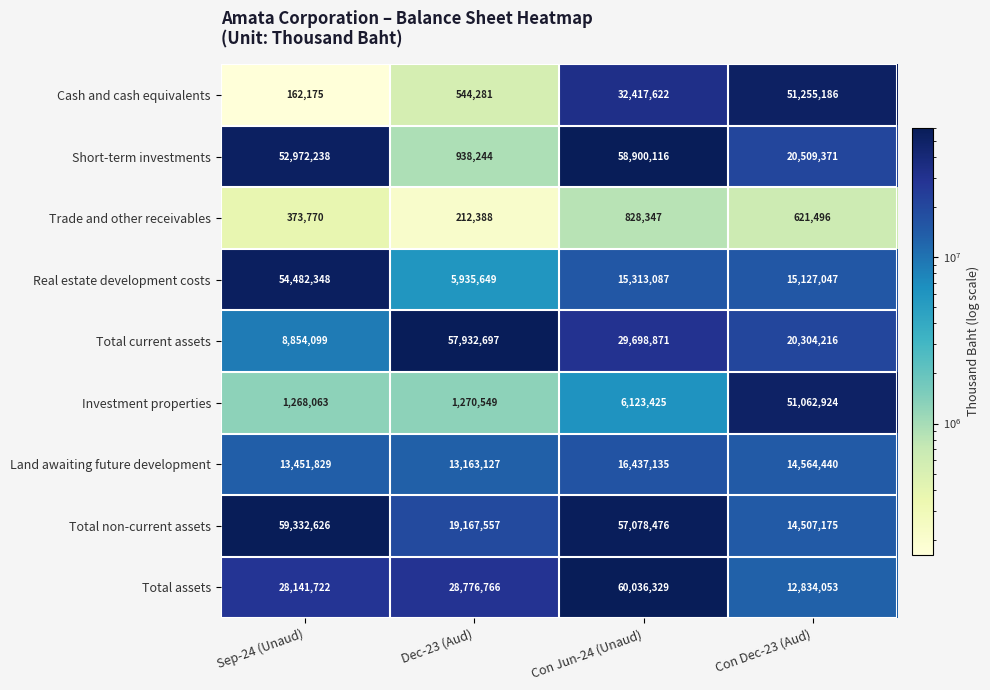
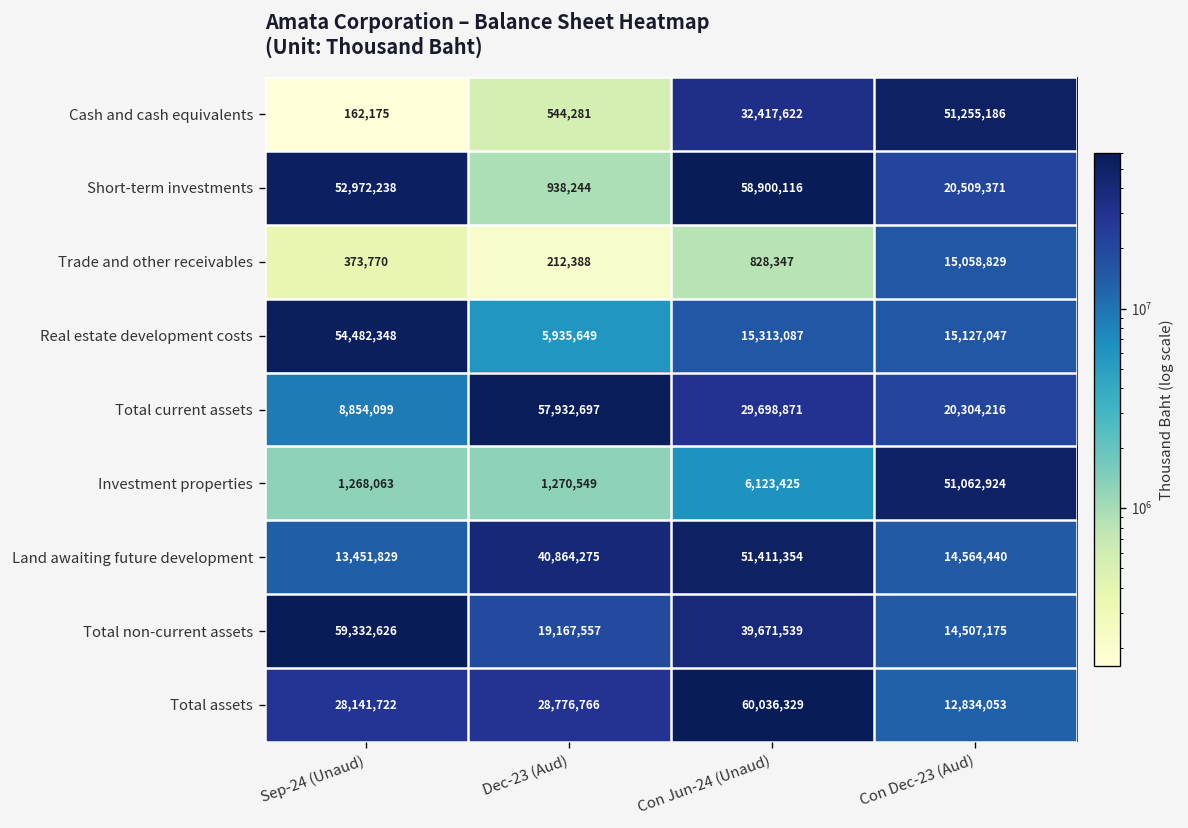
  {
    "Cash and cash equivalents": {
      "Sep-24 (Unaud)": "162,175",
      "Dec-23 (Aud)": "544,281",
      "Con Jun-24 (Unaud)": "32,417,622",
      "Con Dec-23 (Aud)": "51,255,186"
    },
    "Short-term investments": {
      "Sep-24 (Unaud)": "52,972,238",
      "Dec-23 (Aud)": "938,244",
      "Con Jun-24 (Unaud)": "58,900,116",
      "Con Dec-23 (Aud)": "20,509,371"
    },
    "Trade and other receivables": {
      "Sep-24 (Unaud)": "373,770",
      "Dec-23 (Aud)": "212,388",
      "Con Jun-24 (Unaud)": "828,347",
-     "Con Dec-23 (Aud)": "621,496"
+     "Con Dec-23 (Aud)": "15,058,829"
    },
    "Real estate development costs": {
      "Sep-24 (Unaud)": "54,482,348",
      "Dec-23 (Aud)": "5,935,649",
      "Con Jun-24 (Unaud)": "15,313,087",
      "Con Dec-23 (Aud)": "15,127,047"
    },
    "Total current assets": {
      "Sep-24 (Unaud)": "8,854,099",
      "Dec-23 (Aud)": "57,932,697",
      "Con Jun-24 (Unaud)": "29,698,871",
      "Con Dec-23 (Aud)": "20,304,216"
    },
    "Investment properties": {
      "Sep-24 (Unaud)": "1,268,063",
      "Dec-23 (Aud)": "1,270,549",
      "Con Jun-24 (Unaud)": "6,123,425",
      "Con Dec-23 (Aud)": "51,062,924"
    },
    "Land awaiting future development": {
      "Sep-24 (Unaud)": "13,451,829",
-     "Dec-23 (Aud)": "13,163,127",
-     "Con Jun-24 (Unaud)": "16,437,135",
+     "Dec-23 (Aud)": "40,864,275",
+     "Con Jun-24 (Unaud)": "51,411,354",
      "Con Dec-23 (Aud)": "14,564,440"
    },
    "Total non-current assets": {
      "Sep-24 (Unaud)": "59,332,626",
      "Dec-23 (Aud)": "19,167,557",
-     "Con Jun-24 (Unaud)": "57,078,476",
+     "Con Jun-24 (Unaud)": "39,671,539",
      "Con Dec-23 (Aud)": "14,507,175"
    },
    "Total assets": {
      "Sep-24 (Unaud)": "28,141,722",
      "Dec-23 (Aud)": "28,776,766",
      "Con Jun-24 (Unaud)": "60,036,329",
      "Con Dec-23 (Aud)": "12,834,053"
    }
  }
